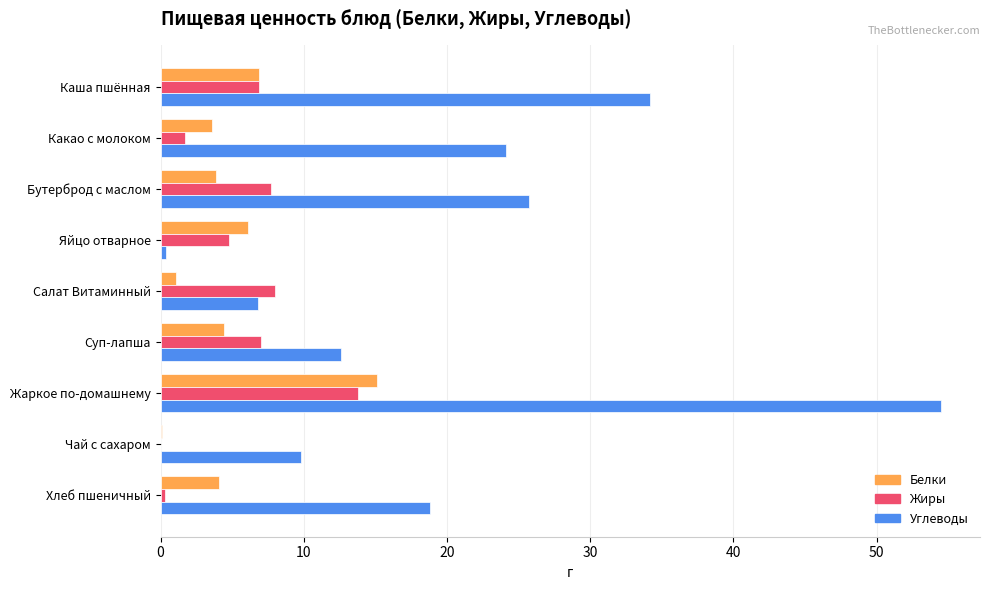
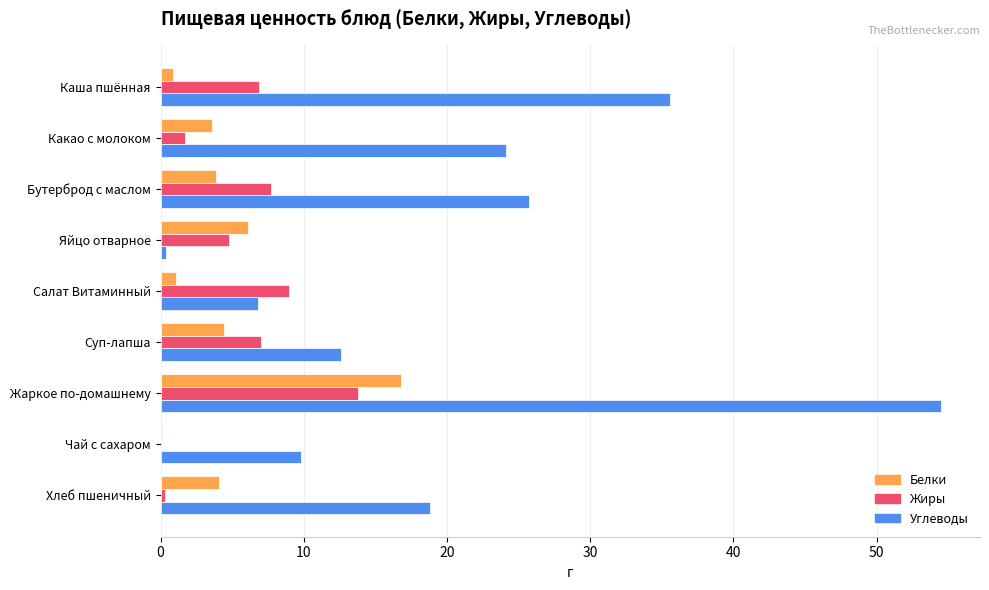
  {
    "Белки": {
-     "Каша пшённая": 6.9,
+     "Каша пшённая": 0.9,
      "Какао с молоком": 3.6,
      "Бутерброд с маслом": 3.9,
      "Яйцо отварное": 6.1,
      "Салат Витаминный": 1.1,
      "Суп-лапша": 4.4,
-     "Жаркое по-домашнему": 15.1,
+     "Жаркое по-домашнему": 16.8,
      "Хлеб пшеничный": 4.1
    },
    "Жиры": {
      "Каша пшённая": 7,
      "Какао с молоком": 1.7,
      "Бутерброд с маслом": 7.7,
      "Яйцо отварное": 4.8,
-     "Салат Витаминный": 8,
+     "Салат Витаминный": 9,
      "Суп-лапша": 7,
      "Жаркое по-домашнему": 13.8,
      "Чай с сахаром": 0,
      "Хлеб пшеничный": 0.3
    },
    "Углеводы": {
-     "Каша пшённая": 34.2,
+     "Каша пшённая": 35.6,
      "Какао с молоком": 24.1,
      "Бутерброд с маслом": 25.7,
      "Яйцо отварное": 0.4,
      "Салат Витаминный": 6.8,
      "Суп-лапша": 12.6,
      "Жаркое по-домашнему": 54.5,
      "Чай с сахаром": 9.8,
      "Хлеб пшеничный": 18.8
    }
  }
